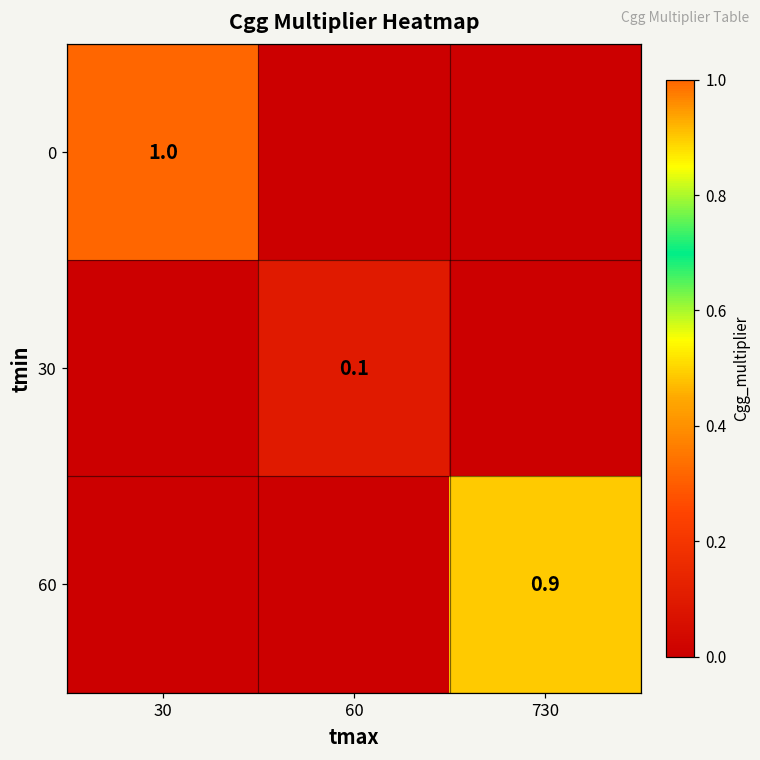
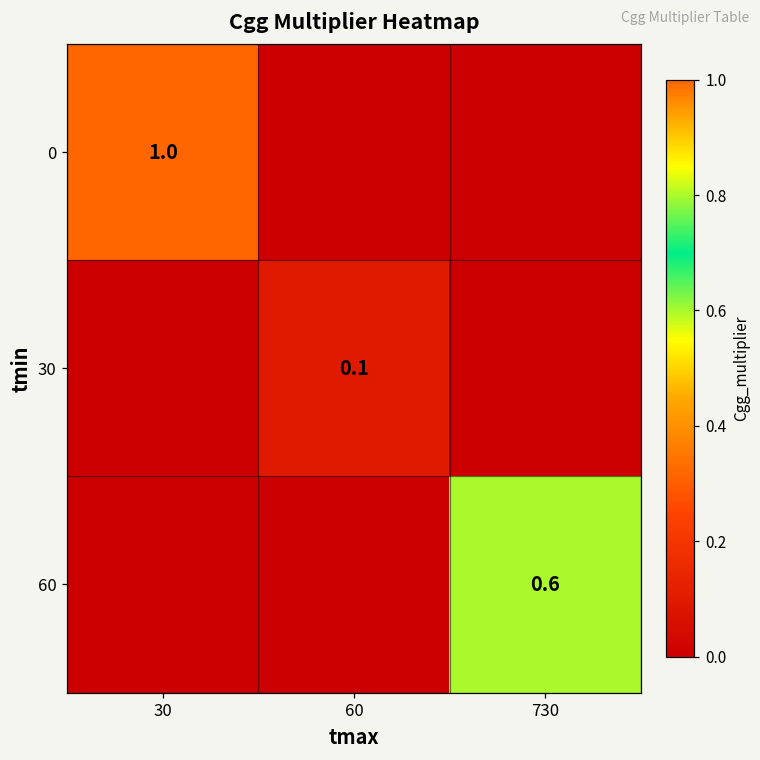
  {
    "0": {
      "30": 1.0
    },
    "30": {
      "60": 0.1
    },
    "60": {
-     "730": 0.9
+     "730": 0.6
    }
  }
